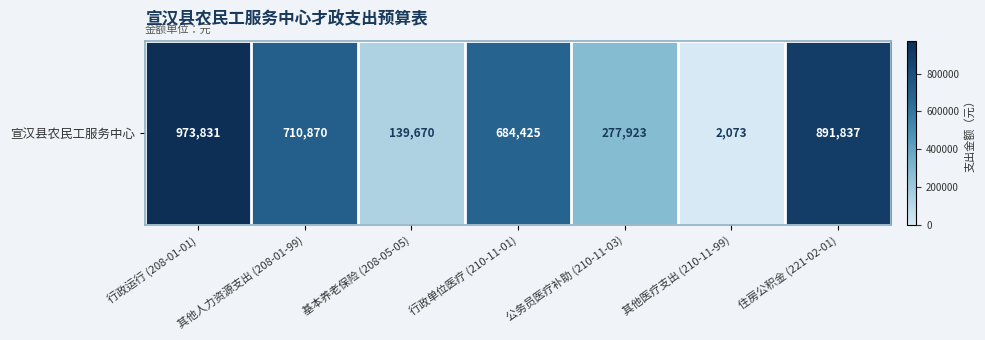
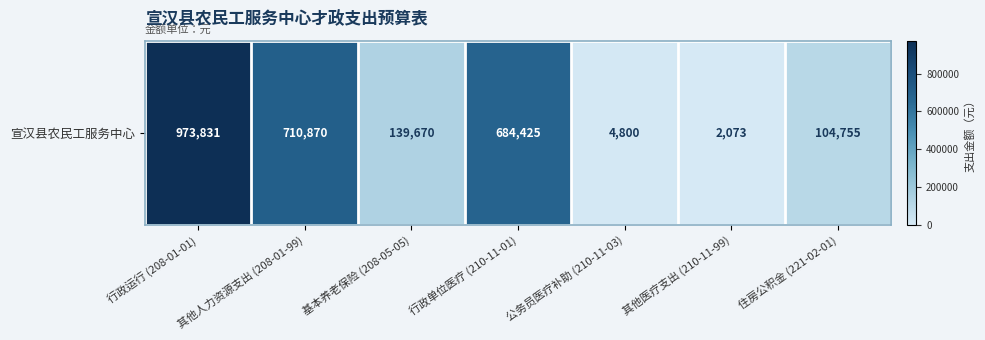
  {
    "宣汉县农民工服务中心": {
      "行政运行 (208-01-01)": "973,831",
      "其他人力资源支出 (208-01-99)": "710,870",
      "基本养老保险 (208-05-05)": "139,670",
      "行政单位医疗 (210-11-01)": "684,425",
-     "公务员医疗补助 (210-11-03)": "277,923",
+     "公务员医疗补助 (210-11-03)": "4,800",
      "其他医疗支出 (210-11-99)": "2,073",
-     "住房公积金 (221-02-01)": "891,837"
+     "住房公积金 (221-02-01)": "104,755"
    }
  }
